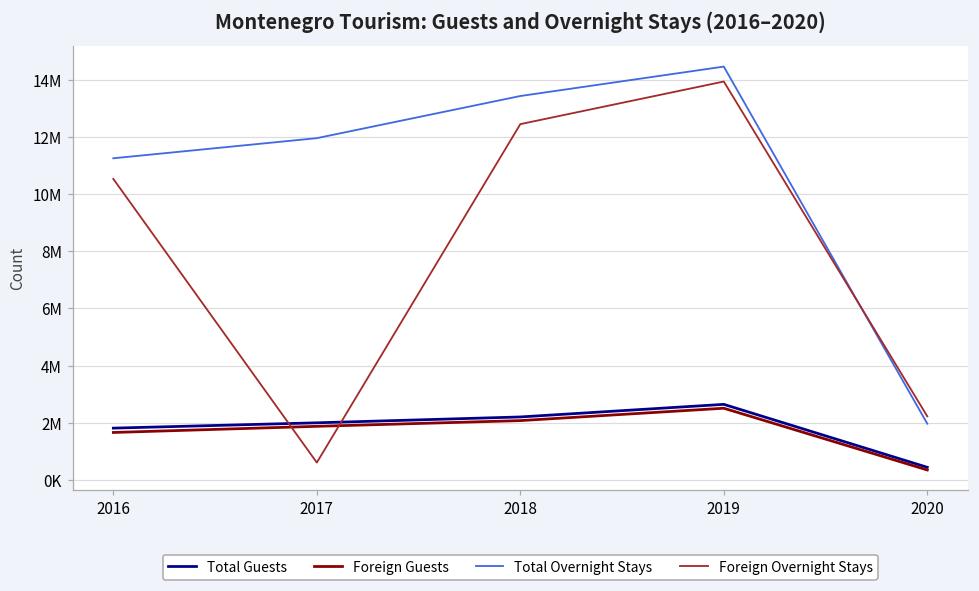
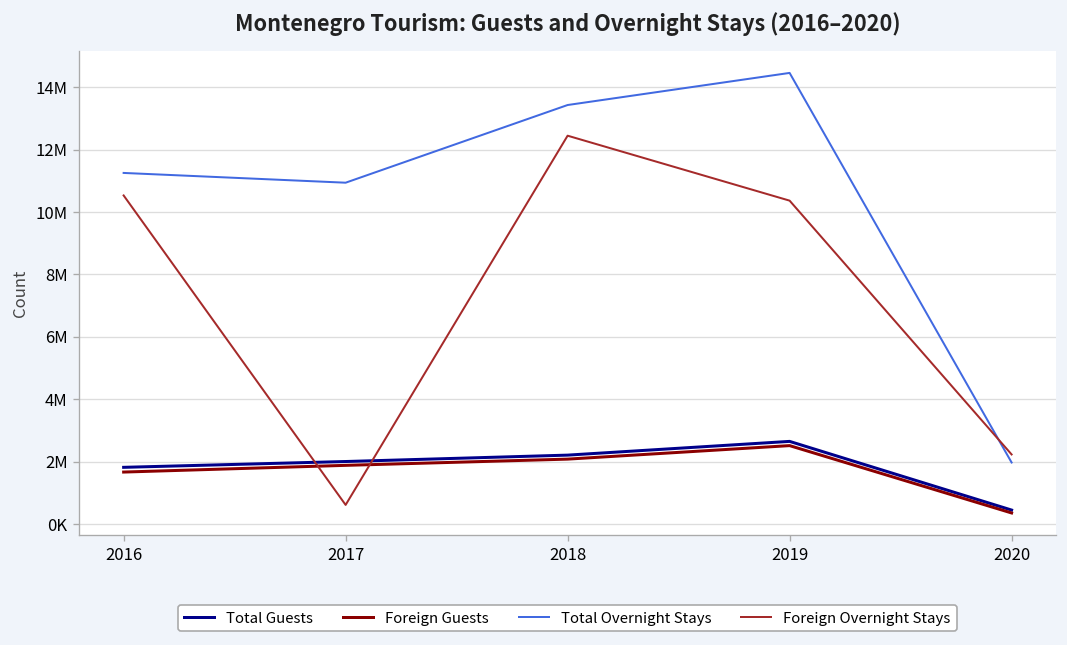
  {
    "Total Guests": {
      "2016": 1800000,
      "2017": 2000000,
      "2018": 2200000,
      "2019": 2600000
    },
    "Foreign Guests": {
      "2016": 1700000,
      "2017": 1900000,
      "2018": 2100000,
      "2019": 2500000
    },
    "Total Overnight Stays": {
      "2016": 11300000,
-     "2017": 12000000,
+     "2017": 10900000,
      "2018": 13400000,
      "2019": 14500000,
      "2020": 2000000
    },
    "Foreign Overnight Stays": {
      "2016": 10500000,
      "2017": 600000,
      "2018": 12400000,
-     "2019": 13900000,
+     "2019": 10400000,
      "2020": 2200000
    }
  }
